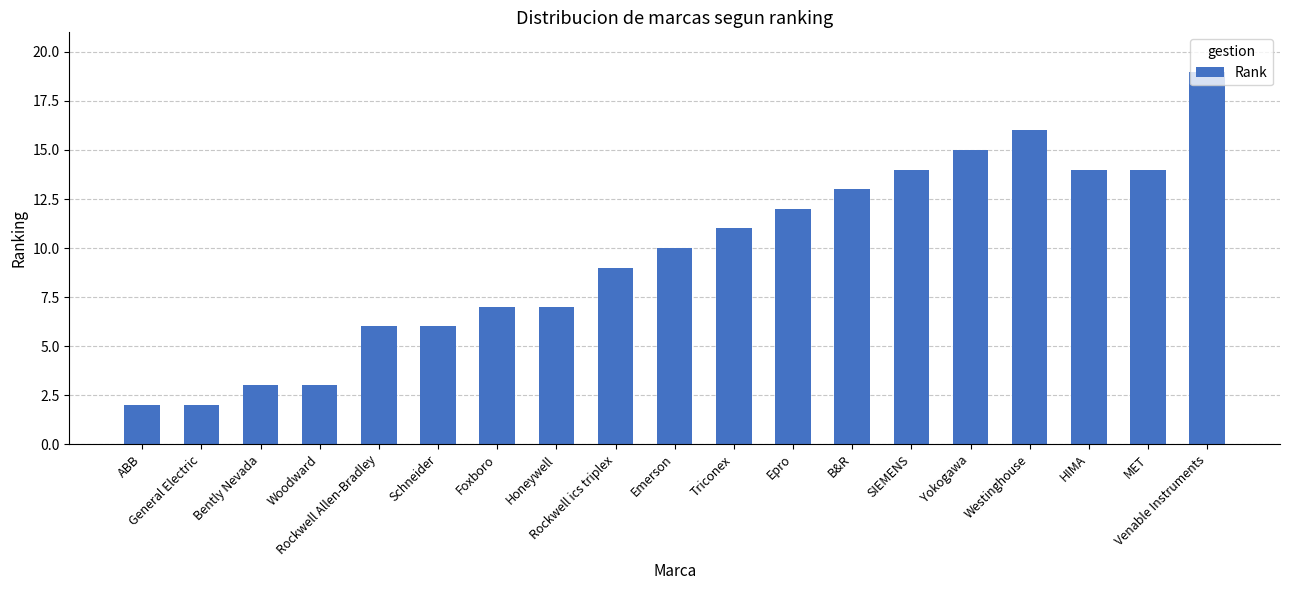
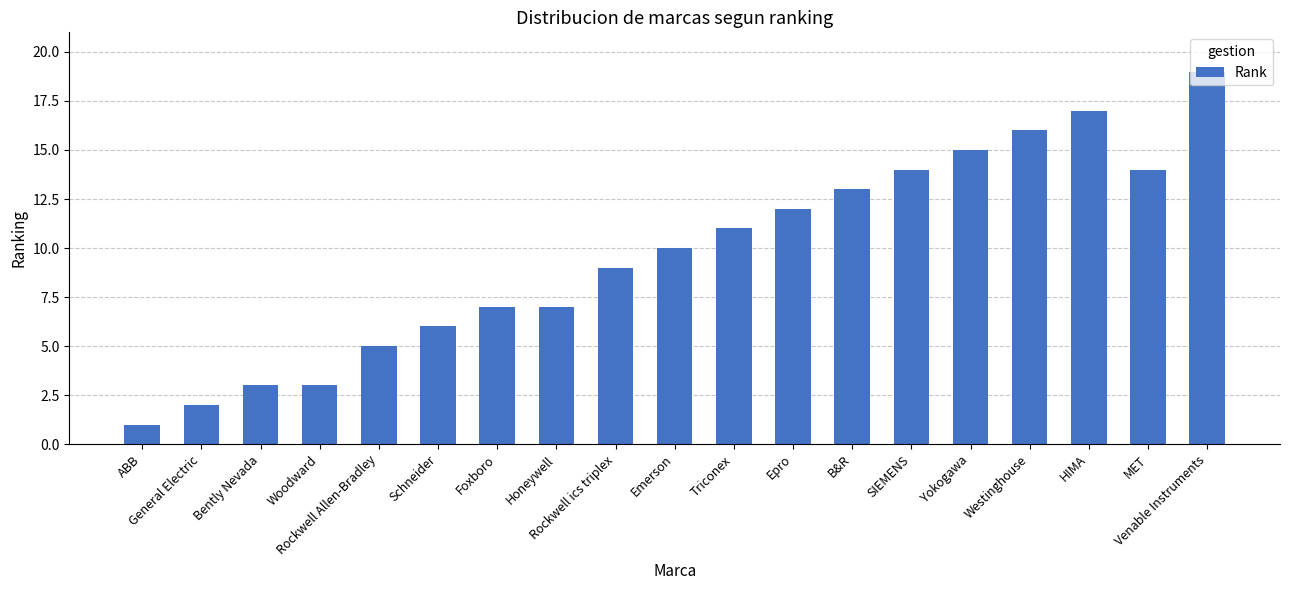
  {
-   "ABB": 2,
+   "ABB": 1,
    "General Electric": 2,
    "Bently Nevada": 3,
    "Woodward": 3,
-   "Rockwell Allen-Bradley": 6,
+   "Rockwell Allen-Bradley": 5,
    "Schneider": 6,
    "Foxboro": 7,
    "Honeywell": 7,
    "Rockwell ics triplex": 9,
    "Emerson": 10,
    "Triconex": 11,
    "Epro": 12,
    "B&R": 13,
    "SIEMENS": 14,
    "Yokogawa": 15,
    "Westinghouse": 16,
-   "HIMA": 14,
+   "HIMA": 17,
    "MET": 14
  }
